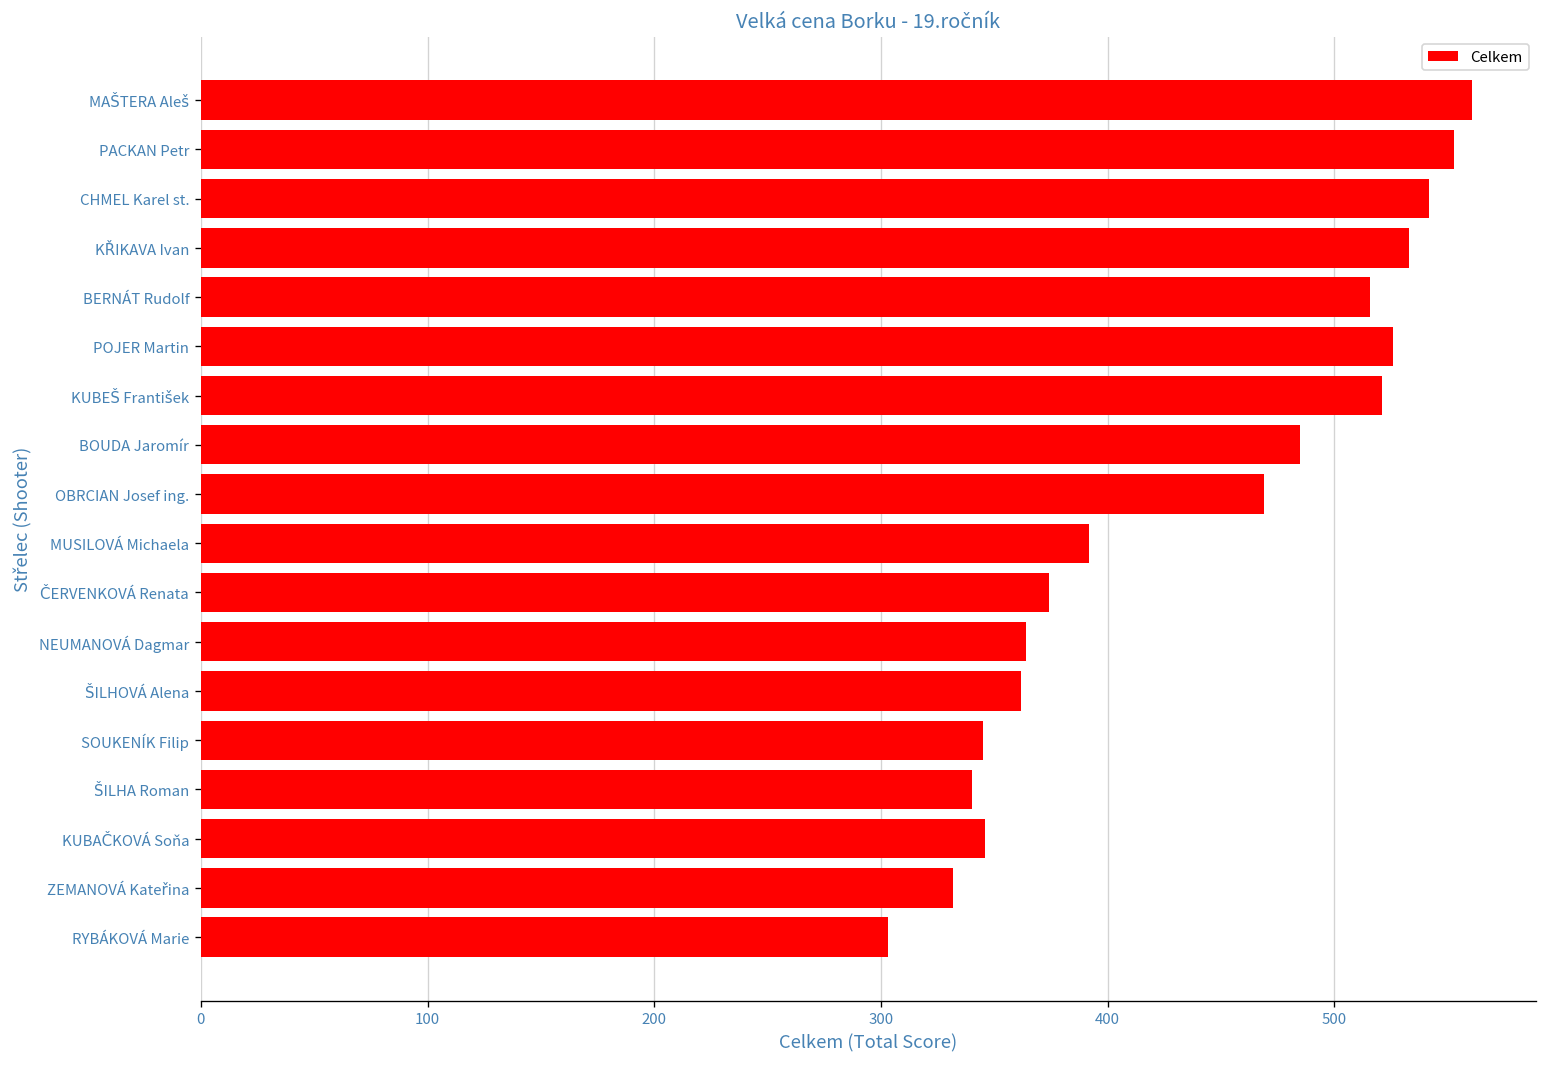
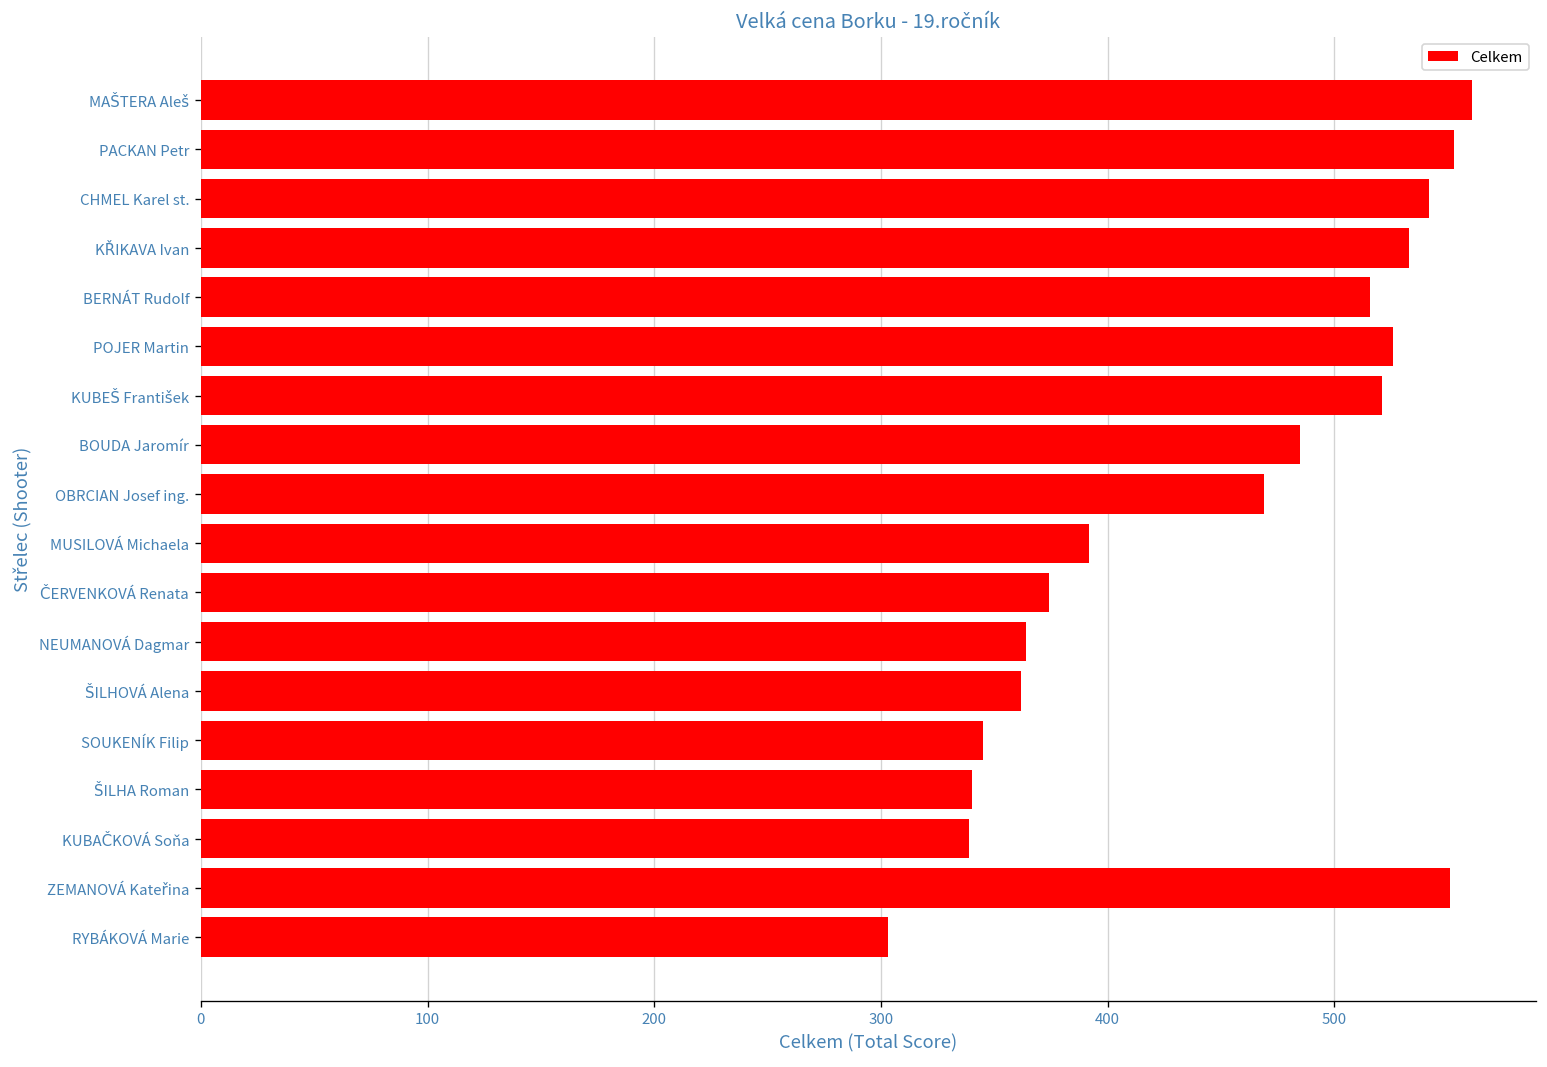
  {
    "MAŠTERA Aleš": 561,
    "PACKAN Petr": 553,
    "CHMEL Karel st.": 542,
    "KŘIKAVA Ivan": 533,
    "BERNÁT Rudolf": 516,
    "POJER Martin": 526,
    "KUBEŠ František": 521,
    "BOUDA Jaromír": 485,
    "OBRCIAN Josef ing.": 469,
    "MUSILOVÁ Michaela": 392,
    "ČERVENKOVÁ Renata": 374,
    "NEUMANOVÁ Dagmar": 364,
    "ŠILHOVÁ Alena": 362,
    "SOUKENÍK Filip": 345,
    "ŠILHA Roman": 340,
-   "KUBAČKOVÁ Soňa": 346,
-   "ZEMANOVÁ Kateřina": 332,
+   "KUBAČKOVÁ Soňa": 339,
+   "ZEMANOVÁ Kateřina": 551,
    "RYBÁKOVÁ Marie": 303
  }
